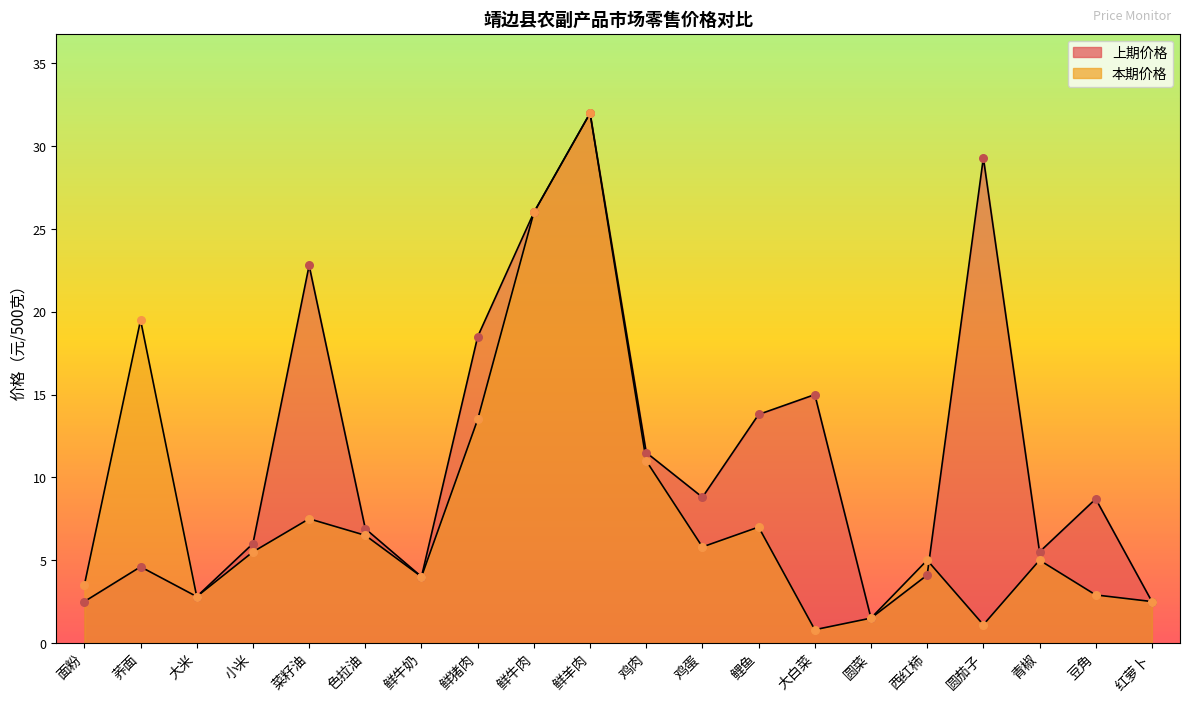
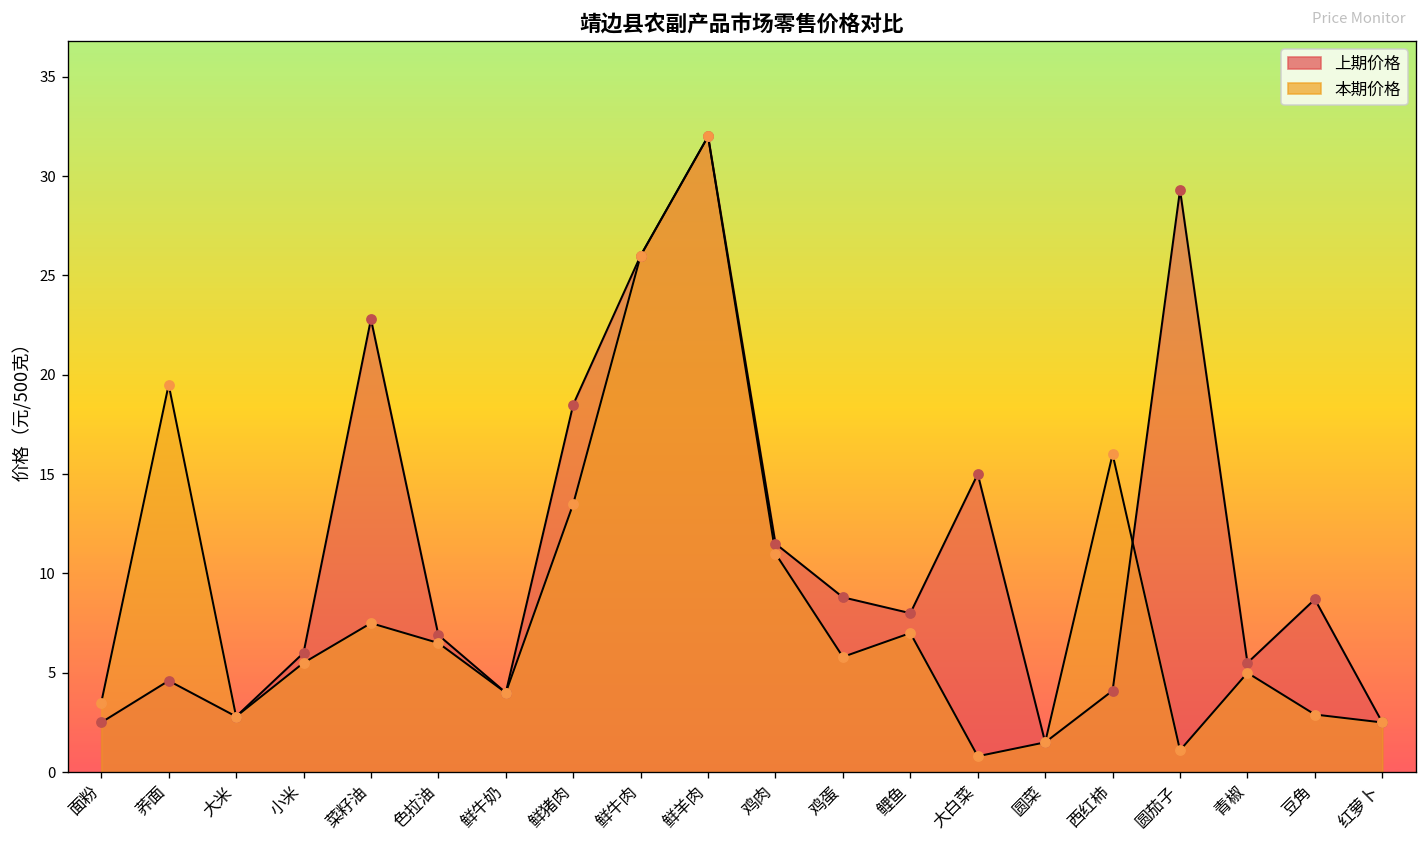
  {
    "上期价格": {
      "面粉": 2.5,
      "荞面": 4.6,
      "小米": 6.0,
      "菜籽油": 22.8,
      "色拉油": 6.9,
      "鲜猪肉": 18.5,
      "鸡肉": 11.5,
      "鸡蛋": 8.8,
-     "鲤鱼": 13.8,
+     "鲤鱼": 8.0,
      "大白菜": 15.0,
      "西红柿": 4.1,
      "圆茄子": 29.3,
      "青椒": 5.5,
      "豆角": 8.7
    },
    "本期价格": {
      "面粉": 3.5,
      "荞面": 19.5,
      "小米": 5.5,
      "菜籽油": 7.5,
      "色拉油": 6.5,
      "鲜猪肉": 13.5,
      "鸡肉": 11,
      "鸡蛋": 5.8,
      "鲤鱼": 7,
      "大白菜": 0.8,
-     "西红柿": 5,
+     "西红柿": 16,
      "圆茄子": 1,
      "青椒": 5,
      "豆角": 3
    }
  }
